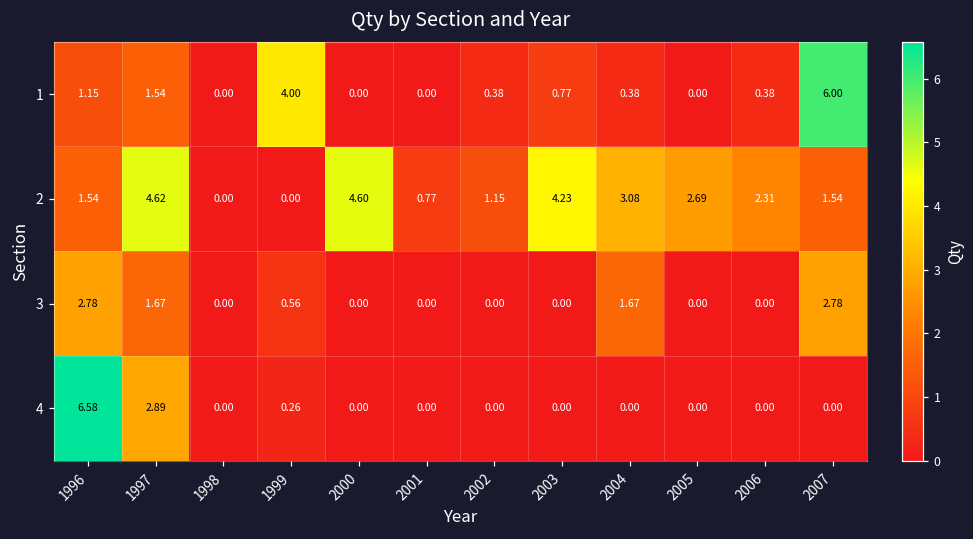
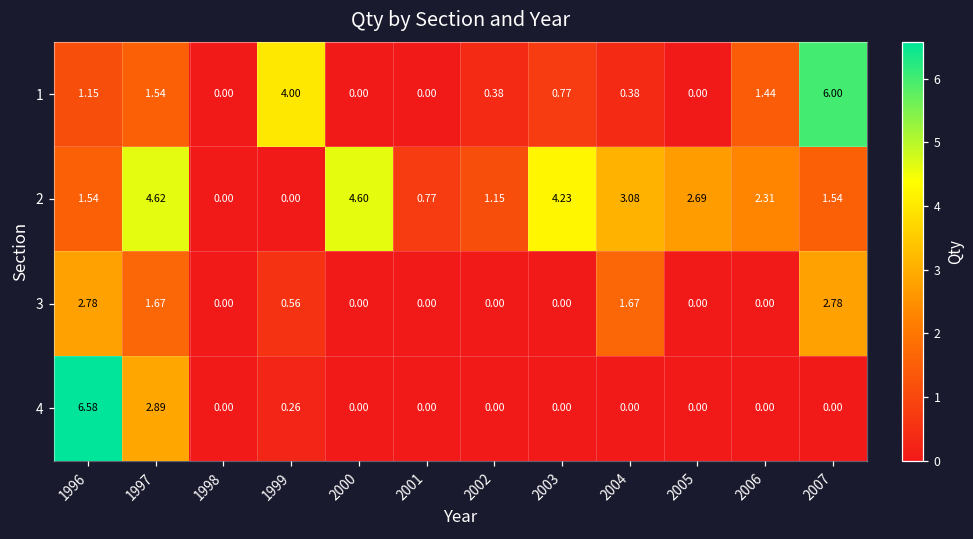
  {
    "1": {
      "1996": 1.15,
      "1997": 1.54,
      "1998": 0.00,
      "1999": 4.00,
      "2000": 0.00,
      "2001": 0.00,
      "2002": 0.38,
      "2003": 0.77,
      "2004": 0.38,
      "2005": 0.00,
-     "2006": 0.38,
+     "2006": 1.44,
      "2007": 6.00
    },
    "2": {
      "1996": 1.54,
      "1997": 4.62,
      "1998": 0.00,
      "1999": 0.00,
      "2000": 4.60,
      "2001": 0.77,
      "2002": 1.15,
      "2003": 4.23,
      "2004": 3.08,
      "2005": 2.69,
      "2006": 2.31,
      "2007": 1.54
    },
    "3": {
      "1996": 2.78,
      "1997": 1.67,
      "1998": 0.00,
      "1999": 0.56,
      "2000": 0.00,
      "2001": 0.00,
      "2002": 0.00,
      "2003": 0.00,
      "2004": 1.67,
      "2005": 0.00,
      "2006": 0.00,
      "2007": 2.78
    },
    "4": {
      "1996": 6.58,
      "1997": 2.89,
      "1998": 0.00,
      "1999": 0.26,
      "2000": 0.00,
      "2001": 0.00,
      "2002": 0.00,
      "2003": 0.00,
      "2004": 0.00,
      "2005": 0.00,
      "2006": 0.00,
      "2007": 0.00
    }
  }
